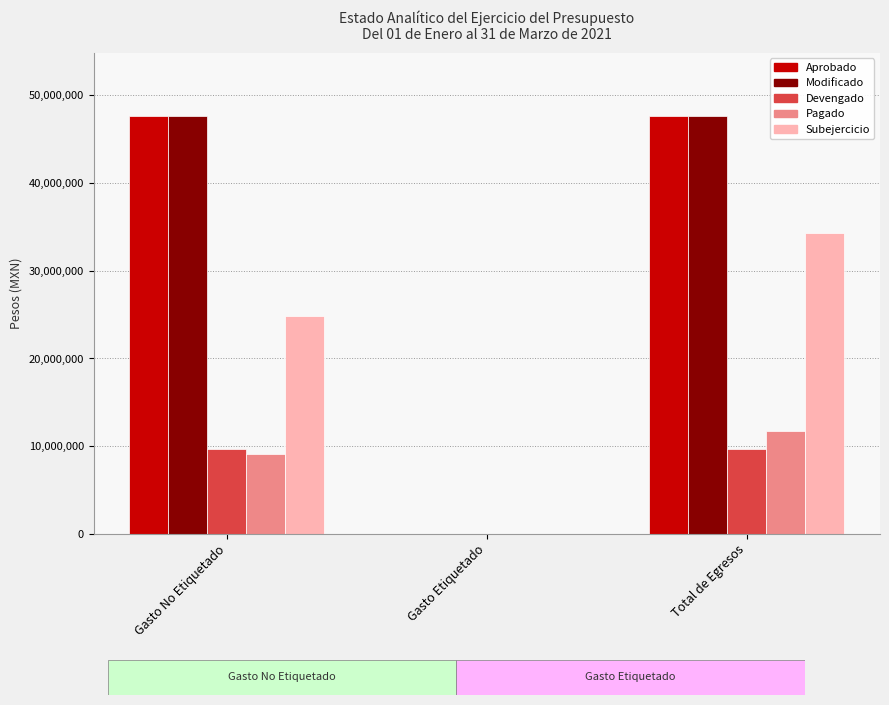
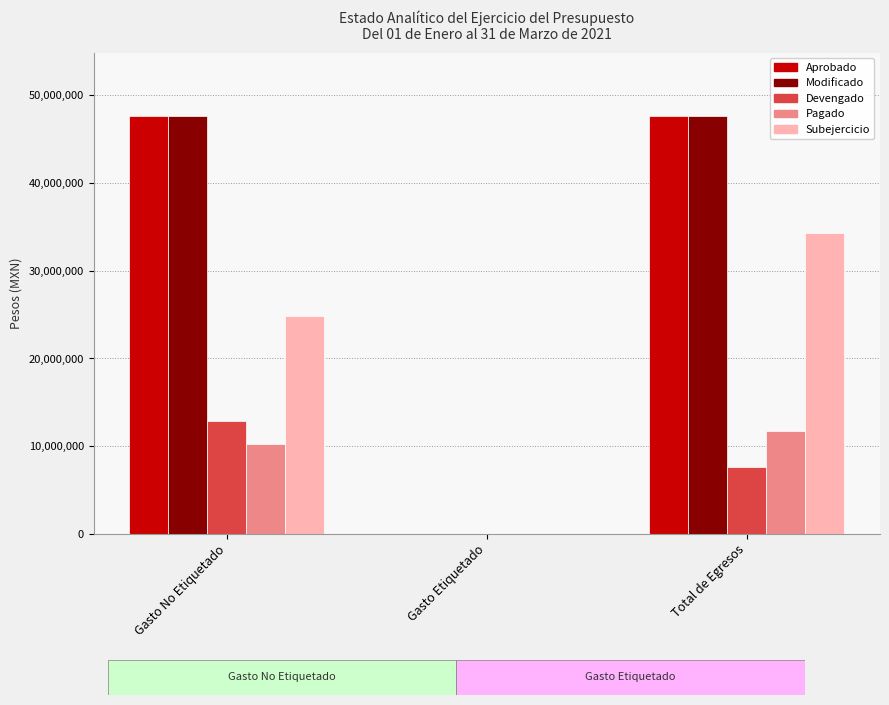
  {
    "Aprobado": {
      "Gasto No Etiquetado": "48,000,000",
      "Gasto Etiquetado": "0",
      "Total de Egresos": "48,000,000"
    },
    "Modificado": {
      "Gasto No Etiquetado": "48,000,000",
      "Gasto Etiquetado": "0",
      "Total de Egresos": "48,000,000"
    },
    "Devengado": {
-     "Gasto No Etiquetado": "10,000,000",
+     "Gasto No Etiquetado": "13,000,000",
      "Gasto Etiquetado": "0",
-     "Total de Egresos": "10,000,000"
+     "Total de Egresos": "8,000,000"
    },
    "Pagado": {
-     "Gasto No Etiquetado": "9,000,000",
+     "Gasto No Etiquetado": "10,000,000",
      "Gasto Etiquetado": "0",
      "Total de Egresos": "12,000,000"
    },
    "Subejercicio": {
      "Gasto No Etiquetado": "25,000,000",
      "Gasto Etiquetado": "0",
      "Total de Egresos": "34,000,000"
    }
  }
